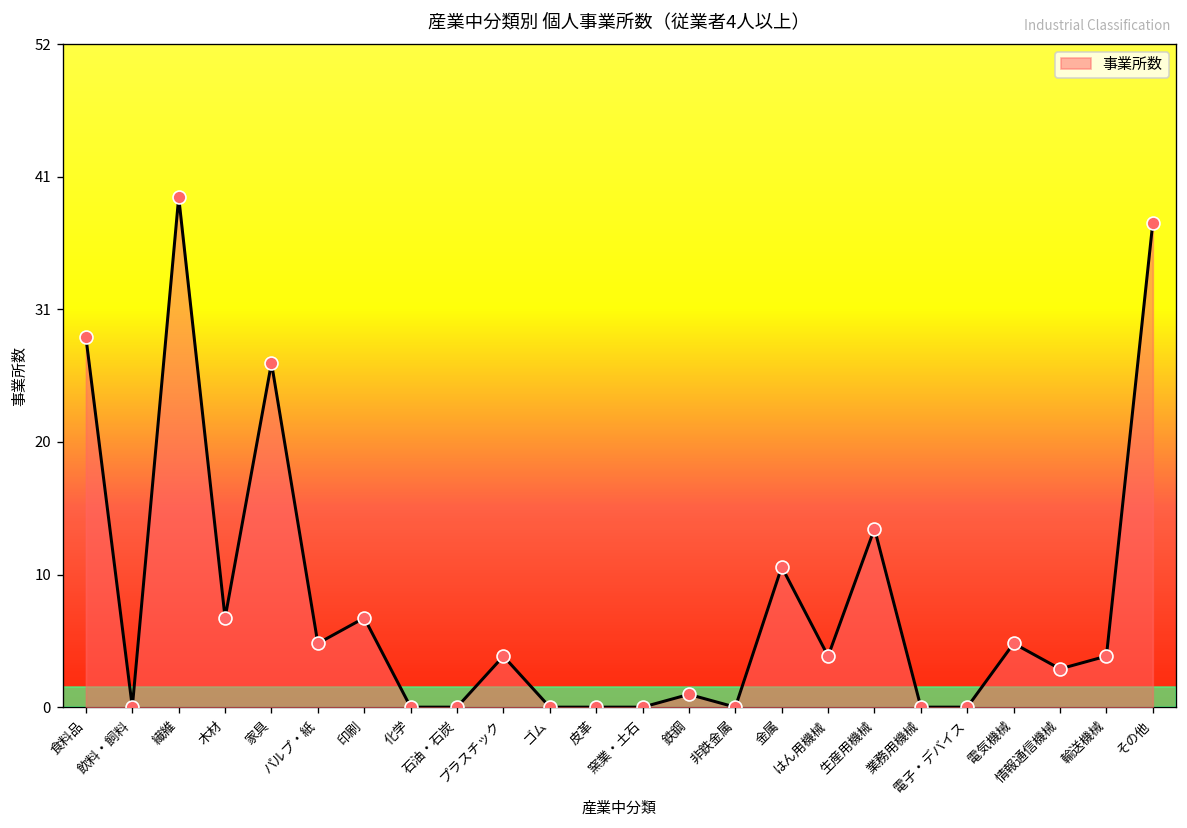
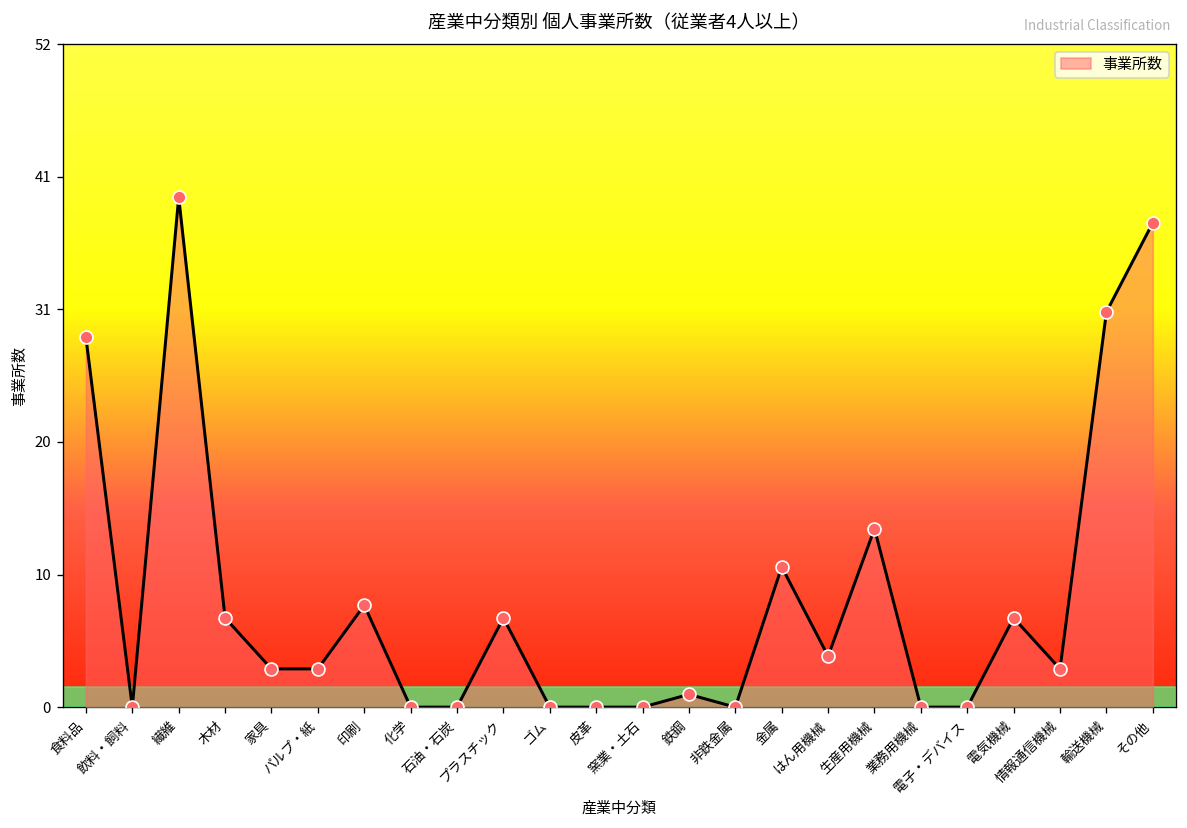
  {
    "食料品": 29,
    "繊維": 40,
    "木材": 7,
-   "家具": 27,
-   "パルプ・紙": 5,
-   "印刷": 7,
-   "プラスチック": 4,
+   "家具": 3,
+   "パルプ・紙": 3,
+   "印刷": 8,
+   "プラスチック": 7,
    "金属": 11,
    "はん用機械": 4,
    "生産用機械": 14,
-   "電気機械": 5,
+   "電気機械": 7,
    "情報通信機械": 3,
-   "輸送機械": 4,
+   "輸送機械": 31,
    "その他": 38
  }
